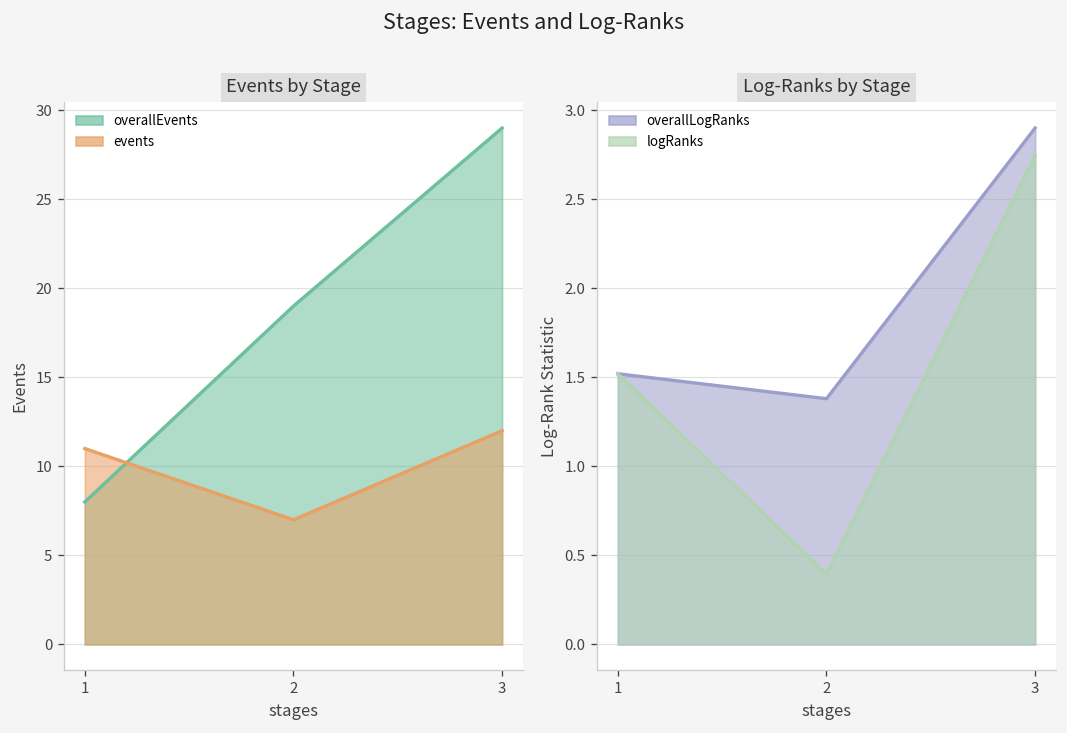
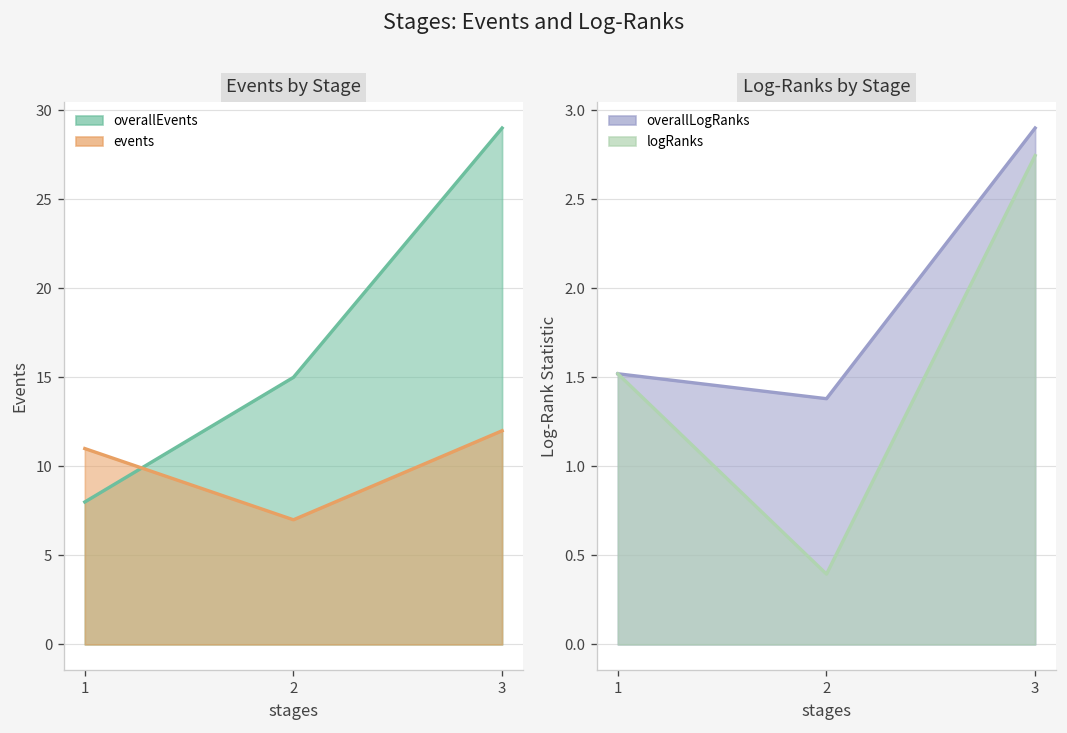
  {
    "Events by Stage": {
      "overallEvents": {
        "1": 8,
-       "2": 19,
+       "2": 15,
        "3": 29
      },
      "events": {
        "1": 11,
        "2": 7,
        "3": 12
      }
    }
  }
